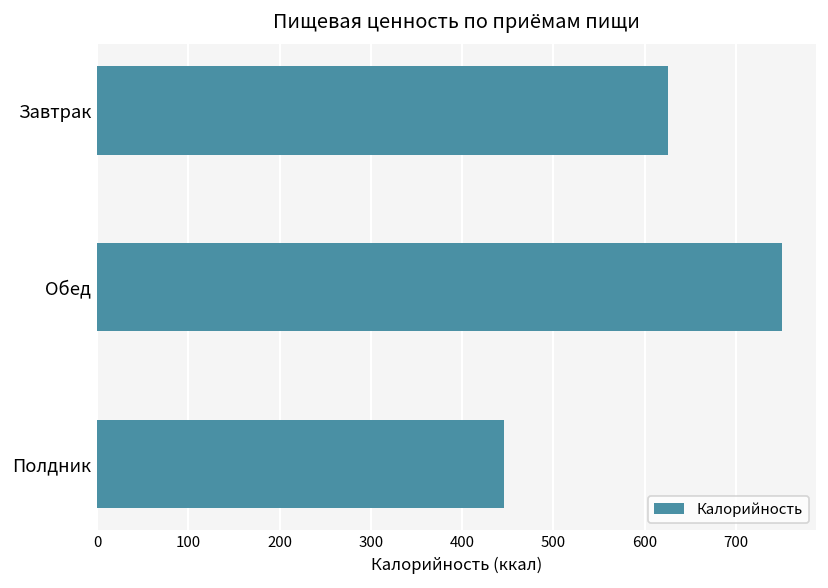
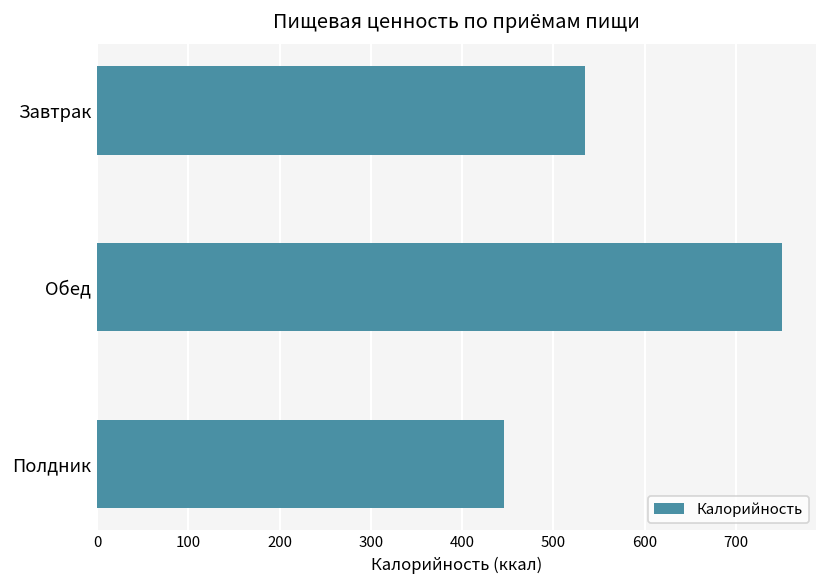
  {
-   "Завтрак": 630,
+   "Завтрак": 530,
    "Обед": 750,
    "Полдник": 450
  }
